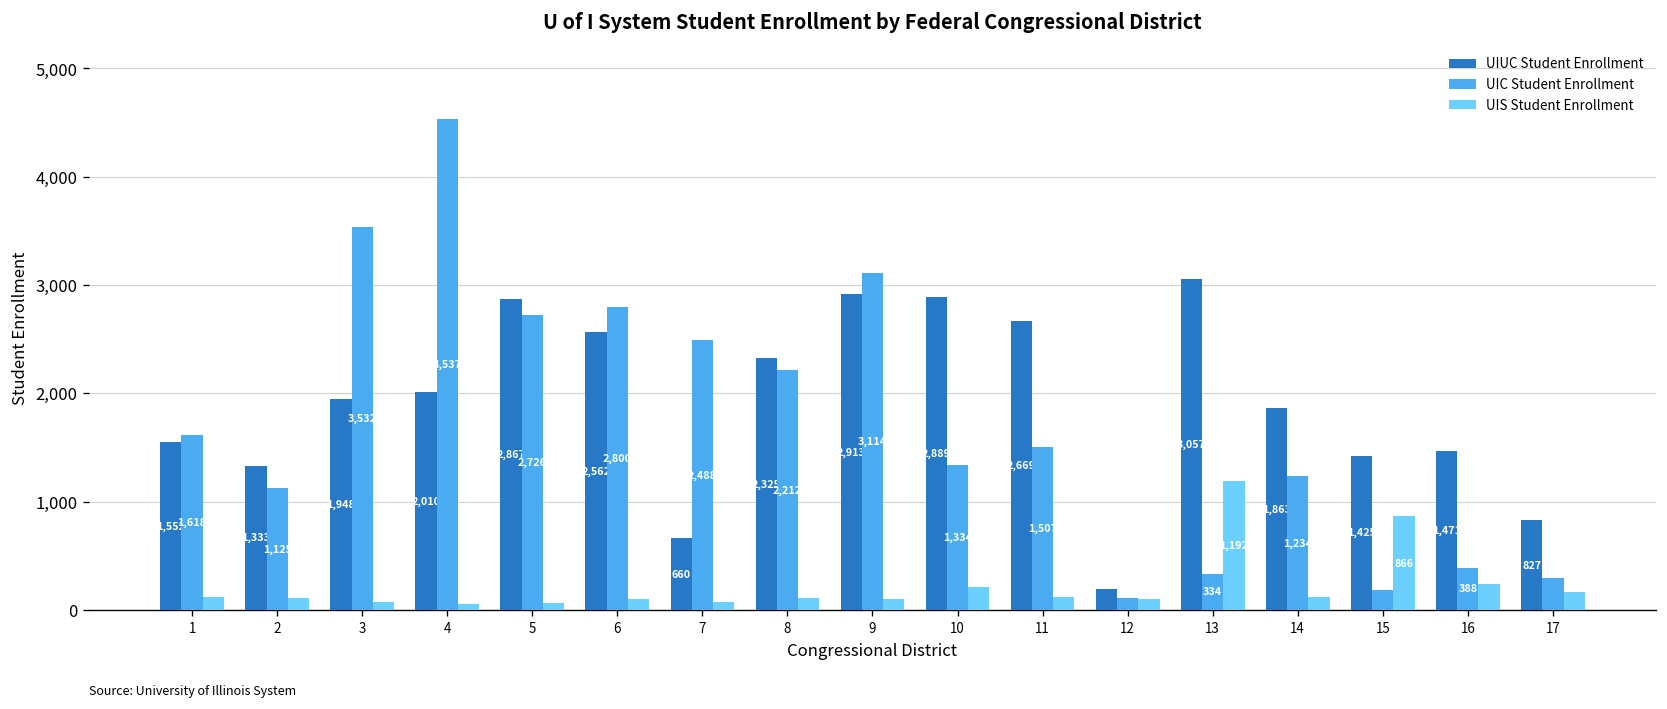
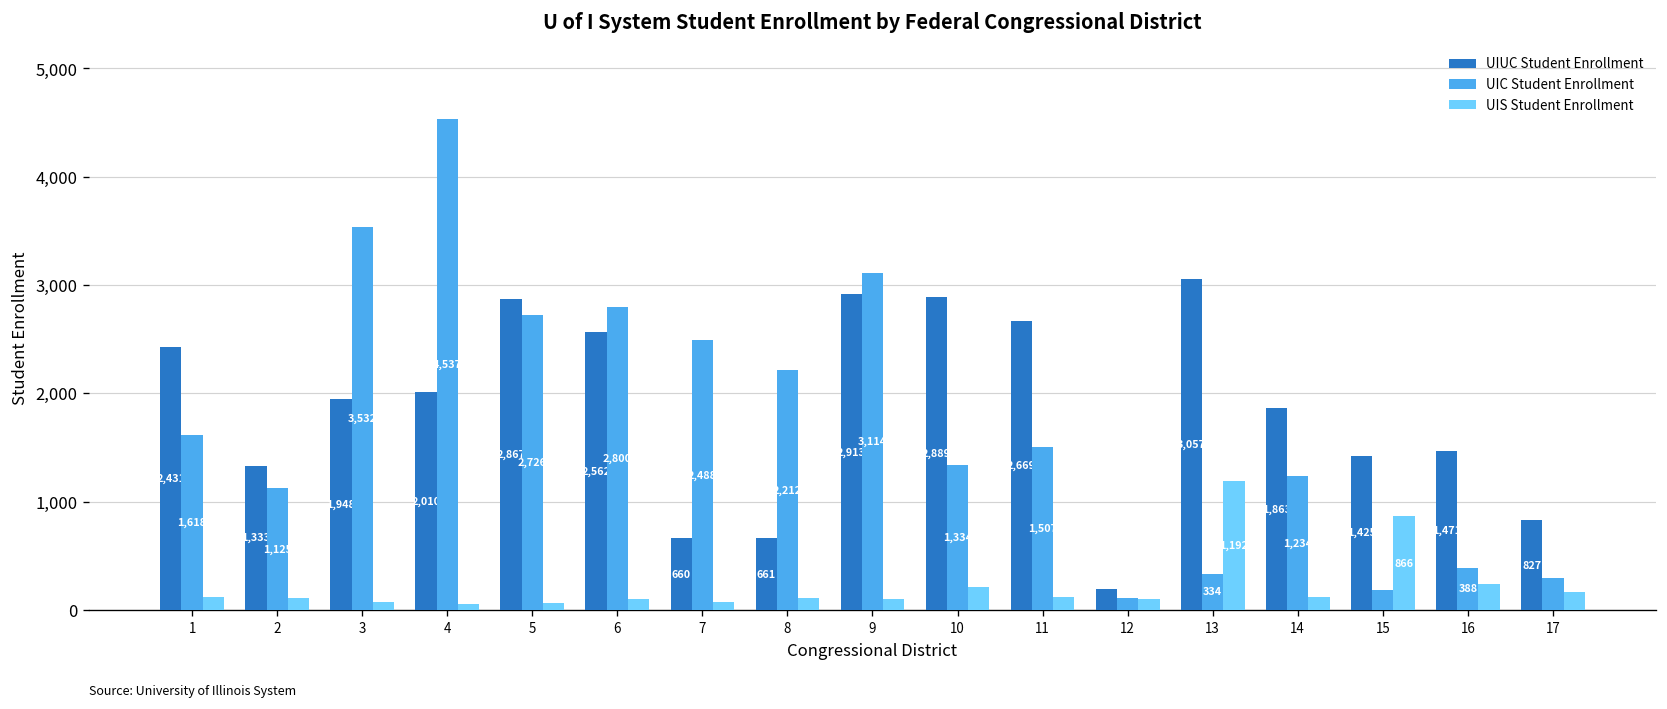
  {
    "UIUC Student Enrollment": {
-     "1": "1,552",
+     "1": "2,431",
      "2": "1,333",
      "3": "1,948",
      "4": "2,010",
      "5": "2,867",
      "6": "2,562",
      "7": "660",
-     "8": "2,325",
+     "8": "661",
      "9": "2,913",
      "10": "2,889",
      "11": "2,669",
      "13": "3,057",
      "14": "1,863",
      "15": "1,425",
      "16": "1,471",
      "17": "827"
    }
  }
